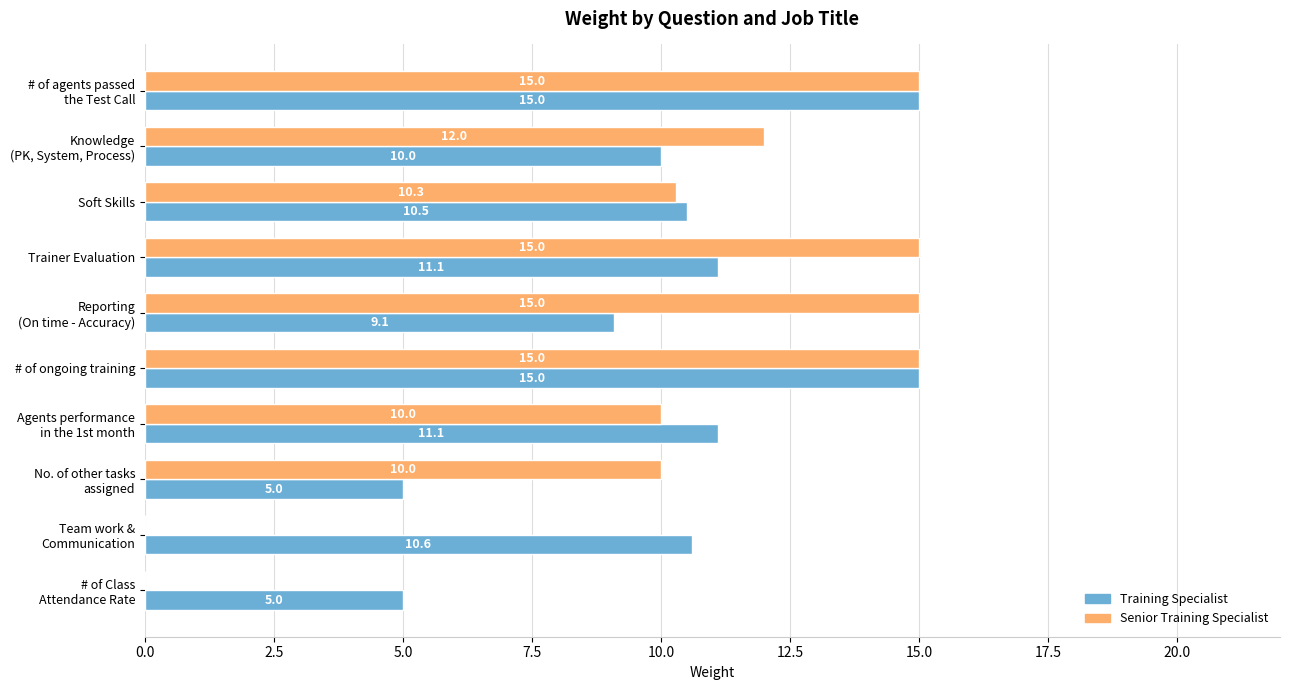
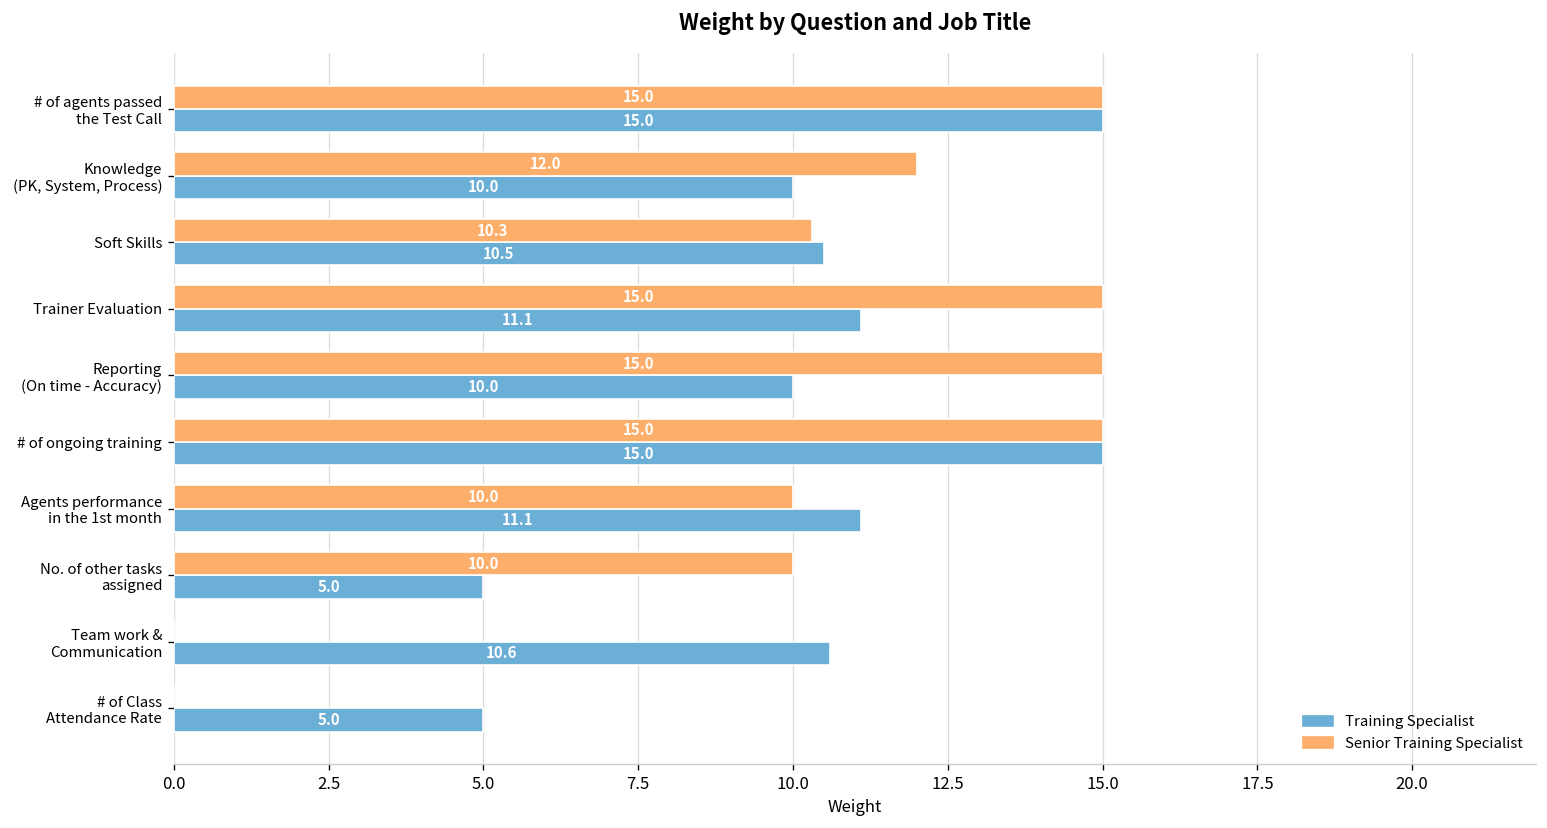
  {
    "Training Specialist": {
      "# of agents passed the Test Call": 15.0,
      "Knowledge (PK, System, Process)": 10.0,
      "Soft Skills": 10.5,
      "Trainer Evaluation": 11.1,
-     "Reporting (On time - Accuracy)": 9.1,
+     "Reporting (On time - Accuracy)": 10.0,
      "# of ongoing training": 15.0,
      "Agents performance in the 1st month": 11.1,
      "No. of other tasks assigned": 5.0,
      "Team work & Communication": 10.6,
      "# of Class Attendance Rate": 5.0
    },
    "Senior Training Specialist": {
      "# of agents passed the Test Call": 15.0,
      "Knowledge (PK, System, Process)": 12.0,
      "Soft Skills": 10.3,
      "Trainer Evaluation": 15.0,
      "Reporting (On time - Accuracy)": 15.0,
      "# of ongoing training": 15.0,
      "Agents performance in the 1st month": 10.0,
      "No. of other tasks assigned": 10.0
    }
  }
